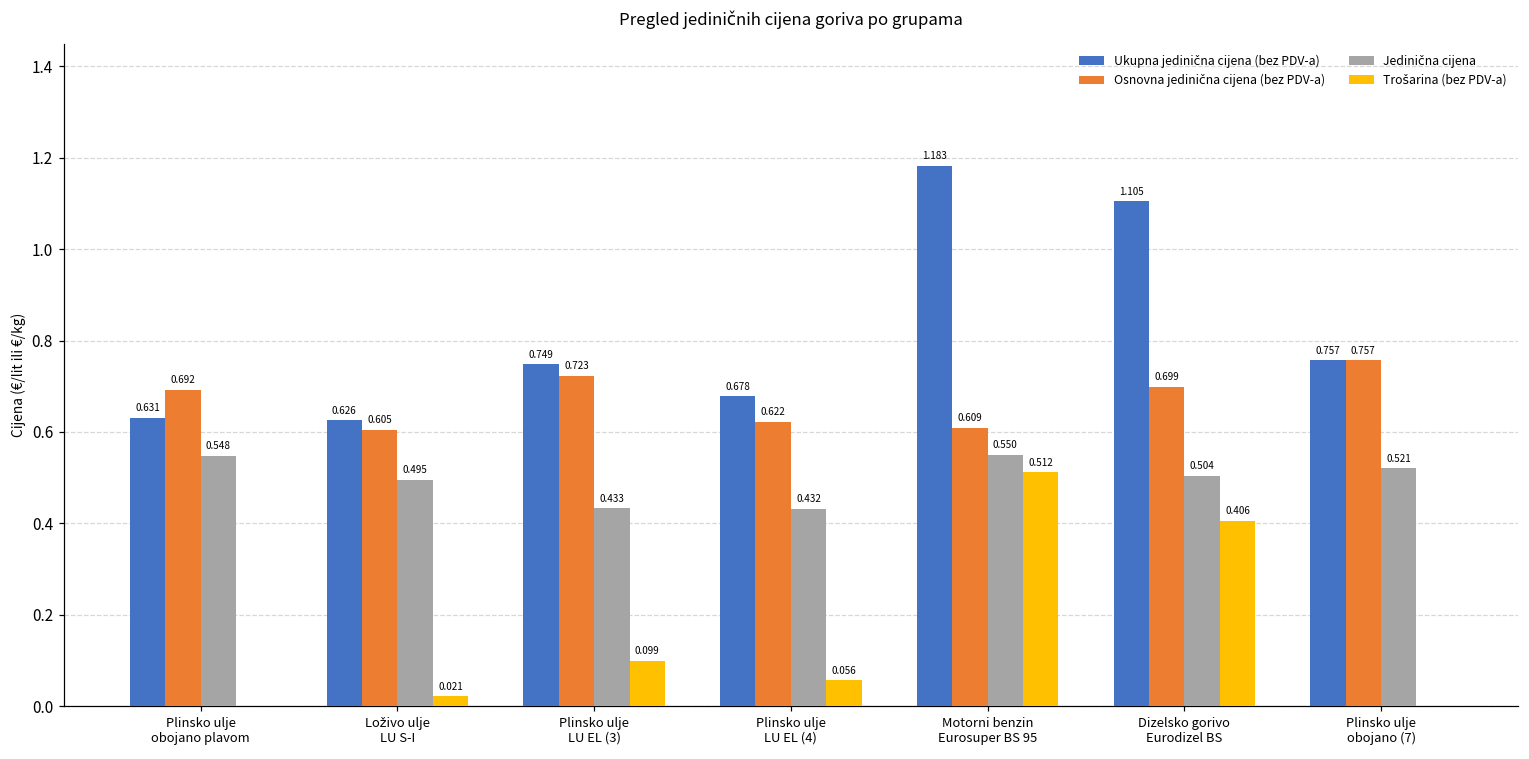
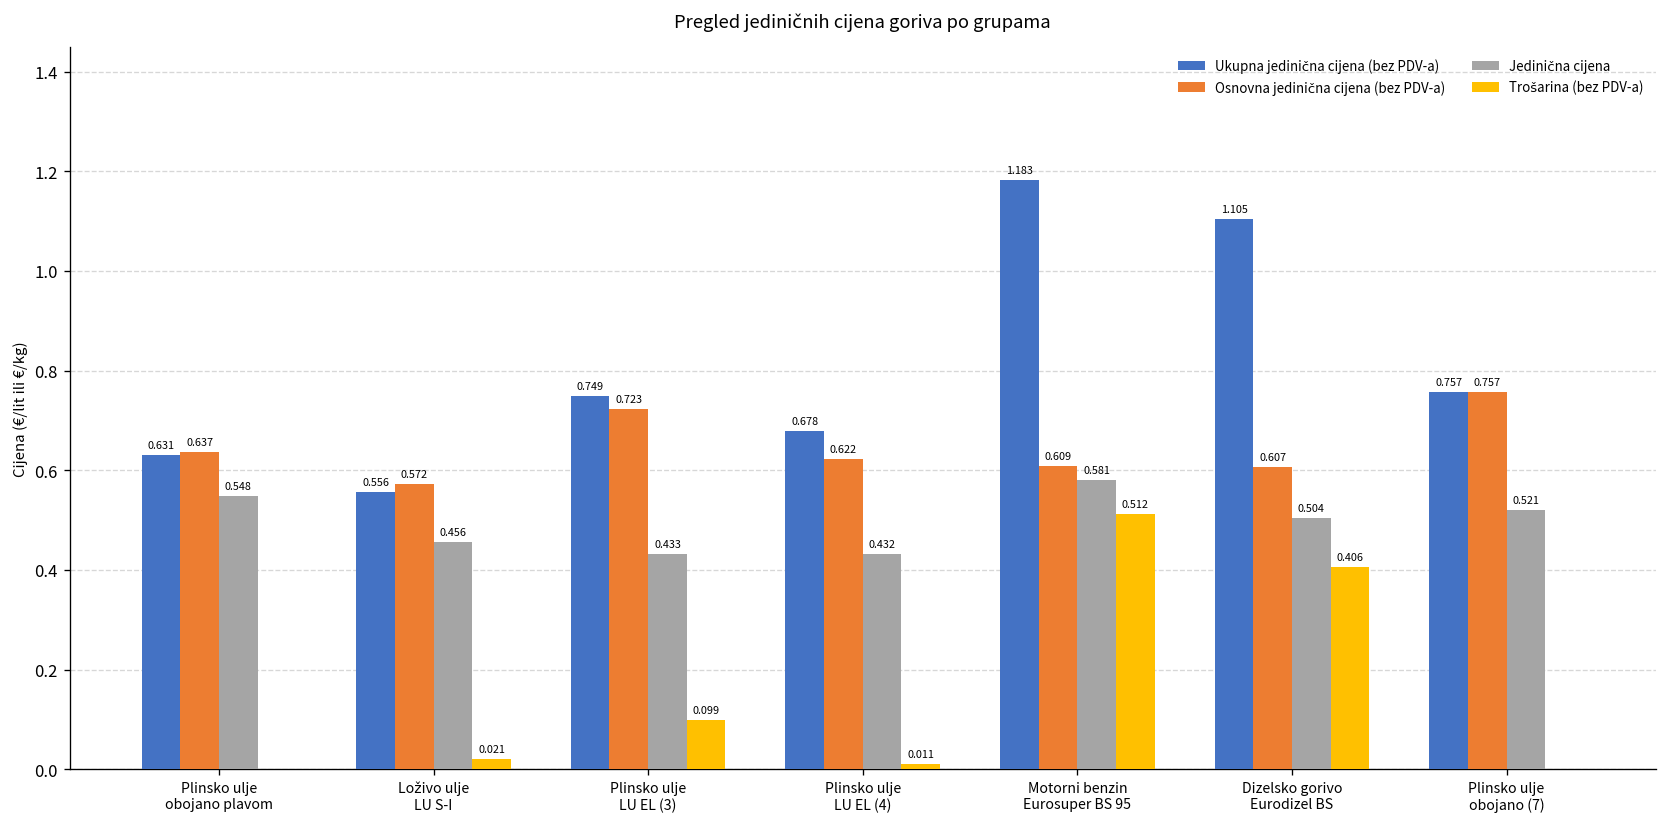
  {
    "Ukupna jedinična cijena (bez PDV-a)": {
      "Plinsko ulje obojano plavom": 0.631,
-     "Loživo ulje LU S-I": 0.626,
+     "Loživo ulje LU S-I": 0.556,
      "Plinsko ulje LU EL (3)": 0.749,
      "Plinsko ulje LU EL (4)": 0.678,
      "Motorni benzin Eurosuper BS 95": 1.183,
      "Dizelsko gorivo Eurodizel BS": 1.105,
      "Plinsko ulje obojano (7)": 0.757
    },
    "Osnovna jedinična cijena (bez PDV-a)": {
-     "Plinsko ulje obojano plavom": 0.692,
-     "Loživo ulje LU S-I": 0.605,
+     "Plinsko ulje obojano plavom": 0.637,
+     "Loživo ulje LU S-I": 0.572,
      "Plinsko ulje LU EL (3)": 0.723,
      "Plinsko ulje LU EL (4)": 0.622,
      "Motorni benzin Eurosuper BS 95": 0.609,
-     "Dizelsko gorivo Eurodizel BS": 0.699,
+     "Dizelsko gorivo Eurodizel BS": 0.607,
      "Plinsko ulje obojano (7)": 0.757
    },
    "Jedinična cijena": {
      "Plinsko ulje obojano plavom": 0.548,
-     "Loživo ulje LU S-I": 0.495,
+     "Loživo ulje LU S-I": 0.456,
      "Plinsko ulje LU EL (3)": 0.433,
      "Plinsko ulje LU EL (4)": 0.432,
-     "Motorni benzin Eurosuper BS 95": 0.550,
+     "Motorni benzin Eurosuper BS 95": 0.581,
      "Dizelsko gorivo Eurodizel BS": 0.504,
      "Plinsko ulje obojano (7)": 0.521
    },
    "Trošarina (bez PDV-a)": {
      "Loživo ulje LU S-I": 0.021,
      "Plinsko ulje LU EL (3)": 0.099,
-     "Plinsko ulje LU EL (4)": 0.056,
+     "Plinsko ulje LU EL (4)": 0.011,
      "Motorni benzin Eurosuper BS 95": 0.512,
      "Dizelsko gorivo Eurodizel BS": 0.406
    }
  }
